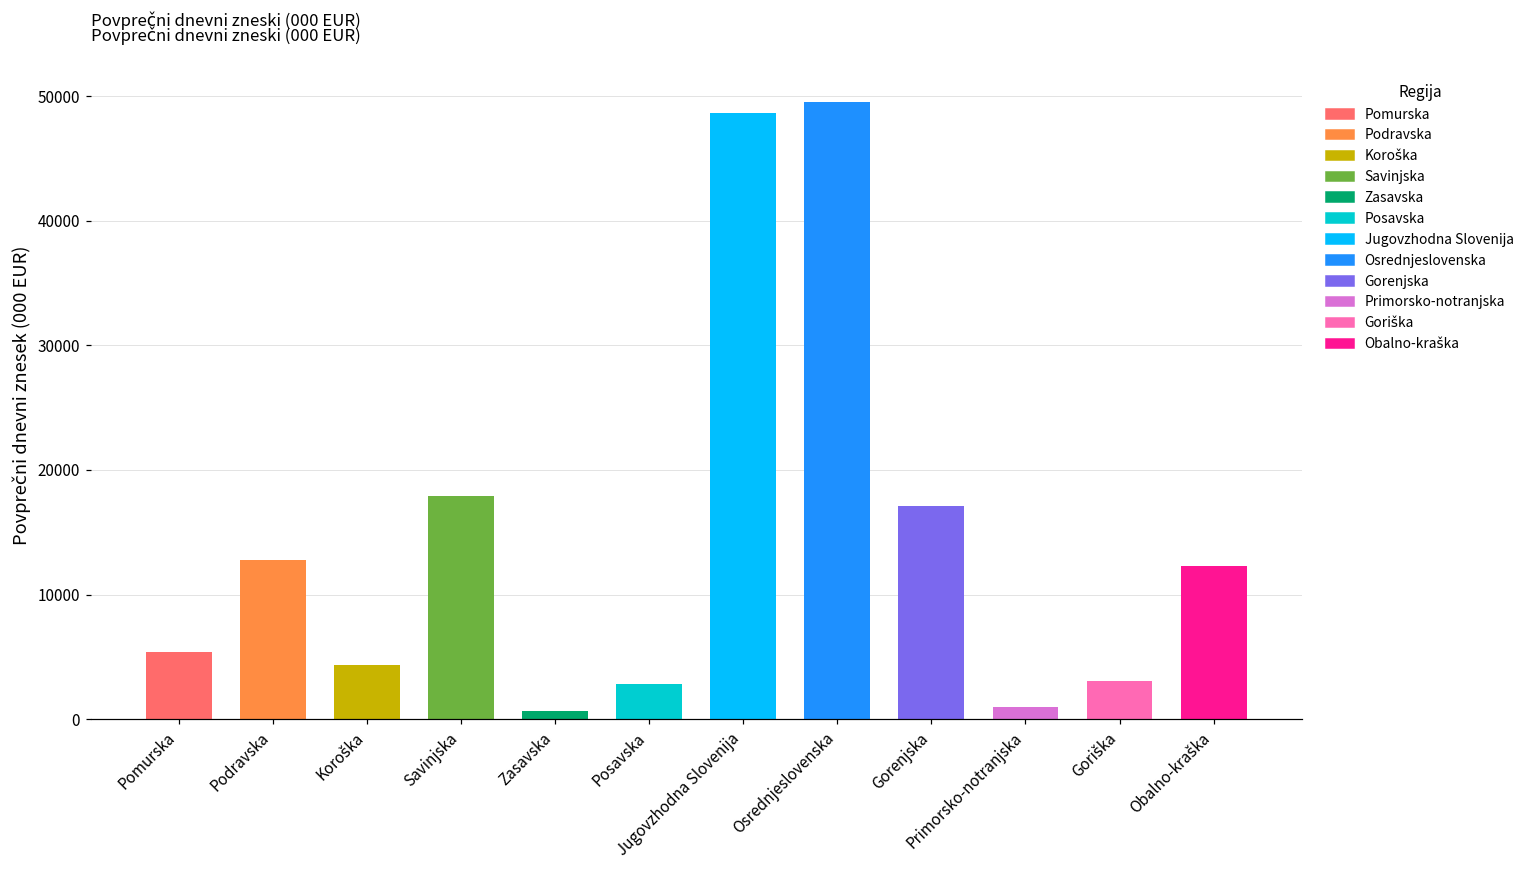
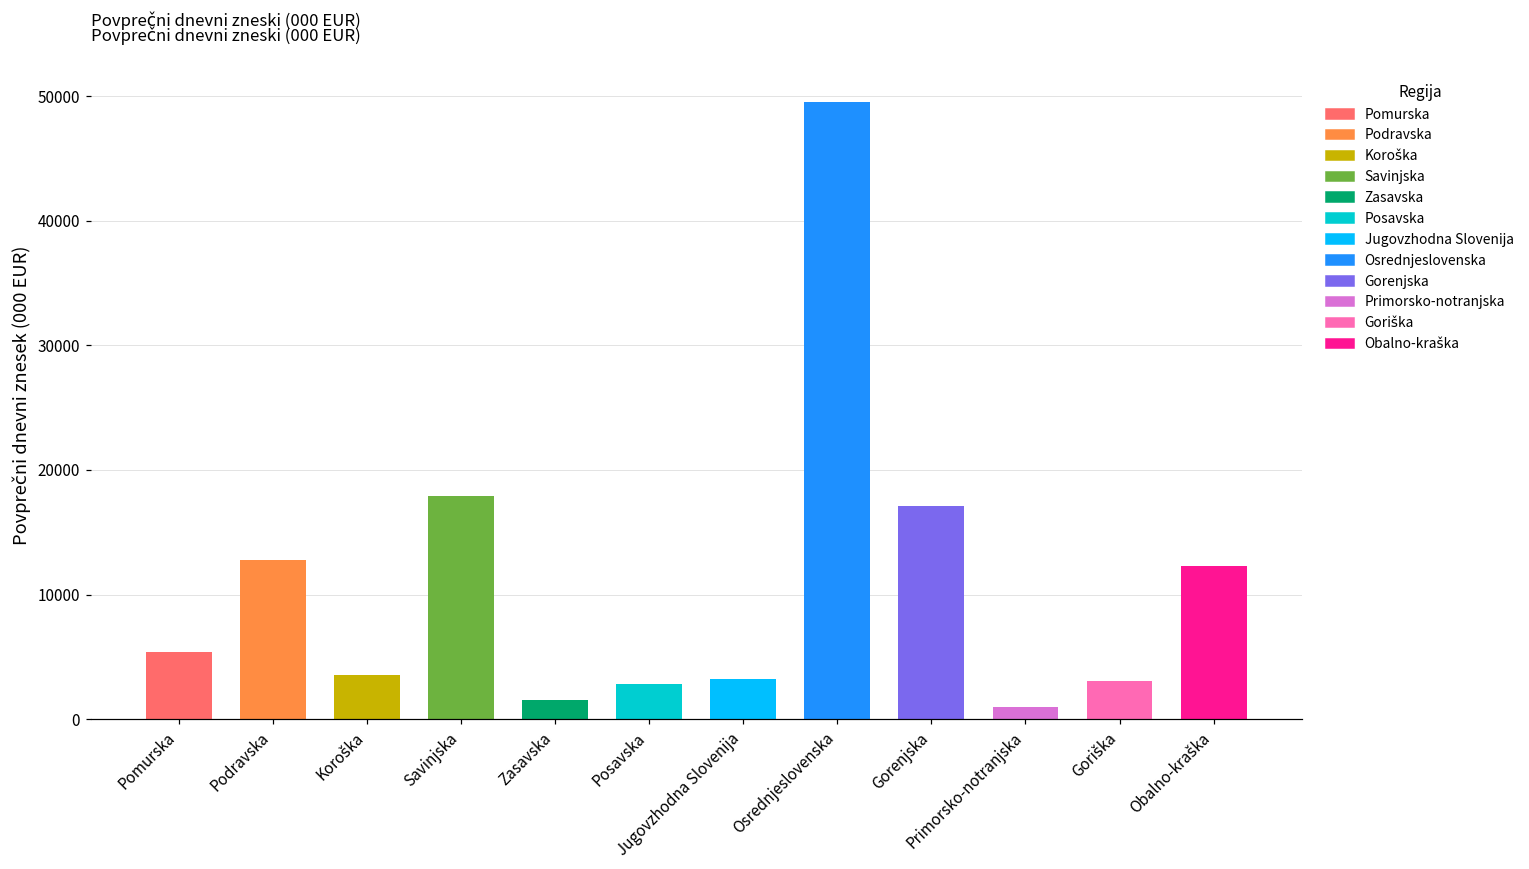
  {
    "Pomurska": 5400,
    "Podravska": 12800,
-   "Koroška": 4300,
+   "Koroška": 3500,
    "Savinjska": 17900,
-   "Zasavska": 600,
+   "Zasavska": 1500,
    "Posavska": 2800,
-   "Jugovzhodna Slovenija": 48600,
+   "Jugovzhodna Slovenija": 3300,
    "Osrednjeslovenska": 49500,
    "Gorenjska": 17100,
    "Primorsko-notranjska": 1000,
    "Goriška": 3100,
    "Obalno-kraška": 12300
  }
